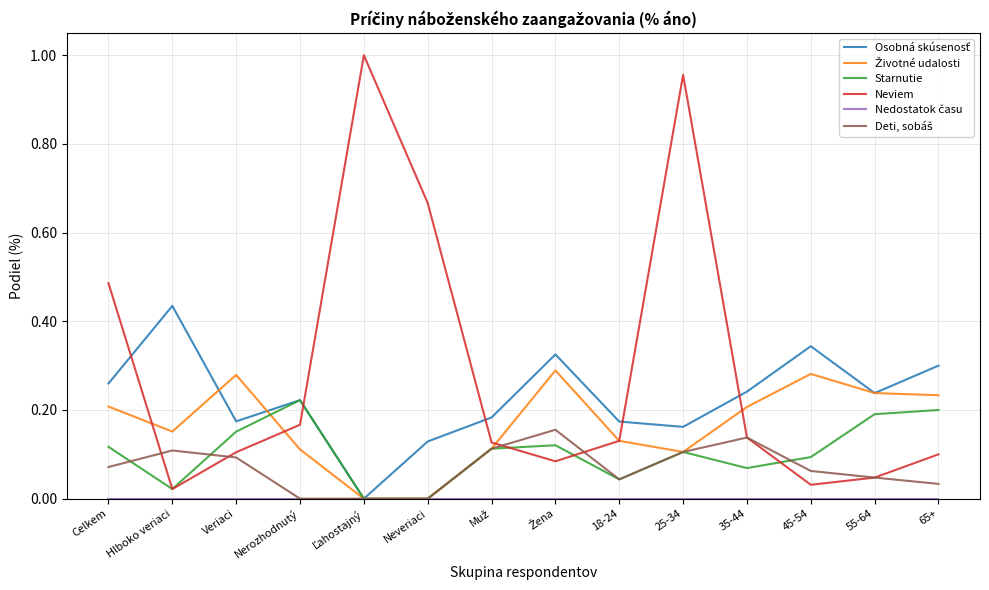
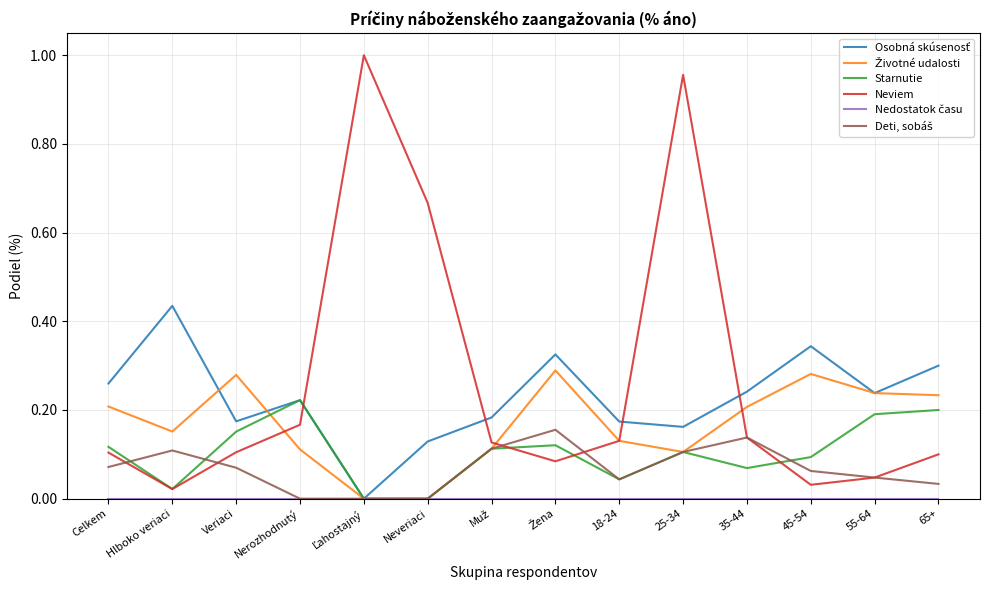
  {
    "Osobná skúsenosť": {
      "Celkem": 0.26,
      "Hlboko veriaci": 0.43,
      "Veriaci": 0.17,
      "Neveriaci": 0.13,
      "Muž": 0.18,
      "Žena": 0.33,
      "18-24": 0.17,
      "25-34": 0.16,
      "35-44": 0.24,
      "45-54": 0.34,
      "65+": 0.30
    },
    "Životné udalosti": {
      "Celkem": 0.21,
      "Hlboko veriaci": 0.15,
      "Veriaci": 0.28,
      "Nerozhodnutý": 0.11,
      "Žena": 0.29,
      "35-44": 0.21,
      "45-54": 0.28,
      "65+": 0.23
    },
    "Starnutie": {
      "Celkem": 0.12,
      "Veriaci": 0.15,
      "Žena": 0.12,
      "35-44": 0.07,
      "45-54": 0.09,
      "55-64": 0.19,
      "65+": 0.20
    },
    "Neviem": {
-     "Celkem": 0.49,
+     "Celkem": 0.10,
      "Veriaci": 0.10,
      "Nerozhodnutý": 0.17,
      "Ľahostajný": 1.00,
      "Neveriaci": 0.67,
      "Muž": 0.13,
      "Žena": 0.08,
      "25-34": 0.96,
      "45-54": 0.03,
      "65+": 0.10
    },
    "Nedostatok času": {
      "Celkem": 0.00,
      "Hlboko veriaci": 0.00,
      "Veriaci": 0.00,
      "Muž": 0.00,
      "Žena": 0.00,
      "18-24": 0.00,
      "25-34": 0.00,
      "35-44": 0.00,
      "45-54": 0.00,
      "55-64": 0.00,
      "65+": 0.00
    },
    "Deti, sobáš": {
      "Celkem": 0.07,
      "Hlboko veriaci": 0.11,
-     "Veriaci": 0.09,
+     "Veriaci": 0.07,
      "Žena": 0.16,
      "45-54": 0.06,
      "65+": 0.03
    }
  }
